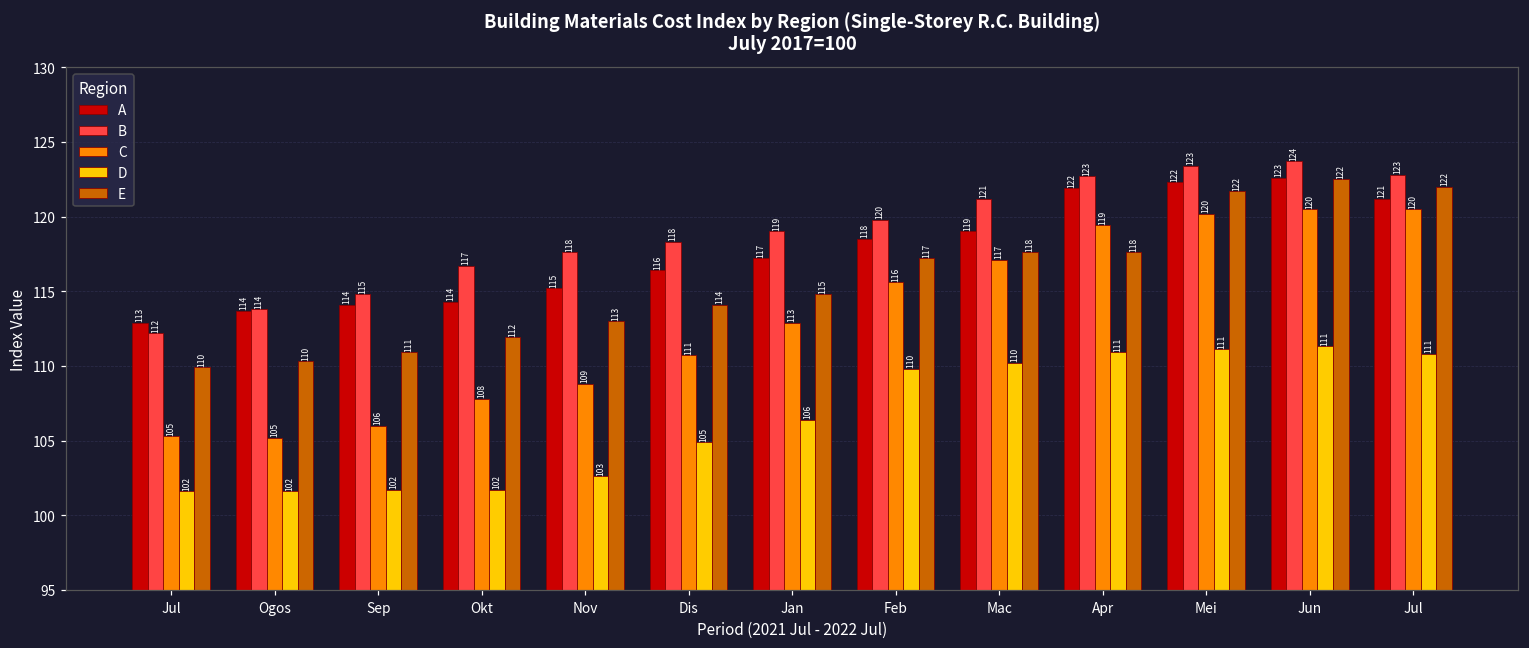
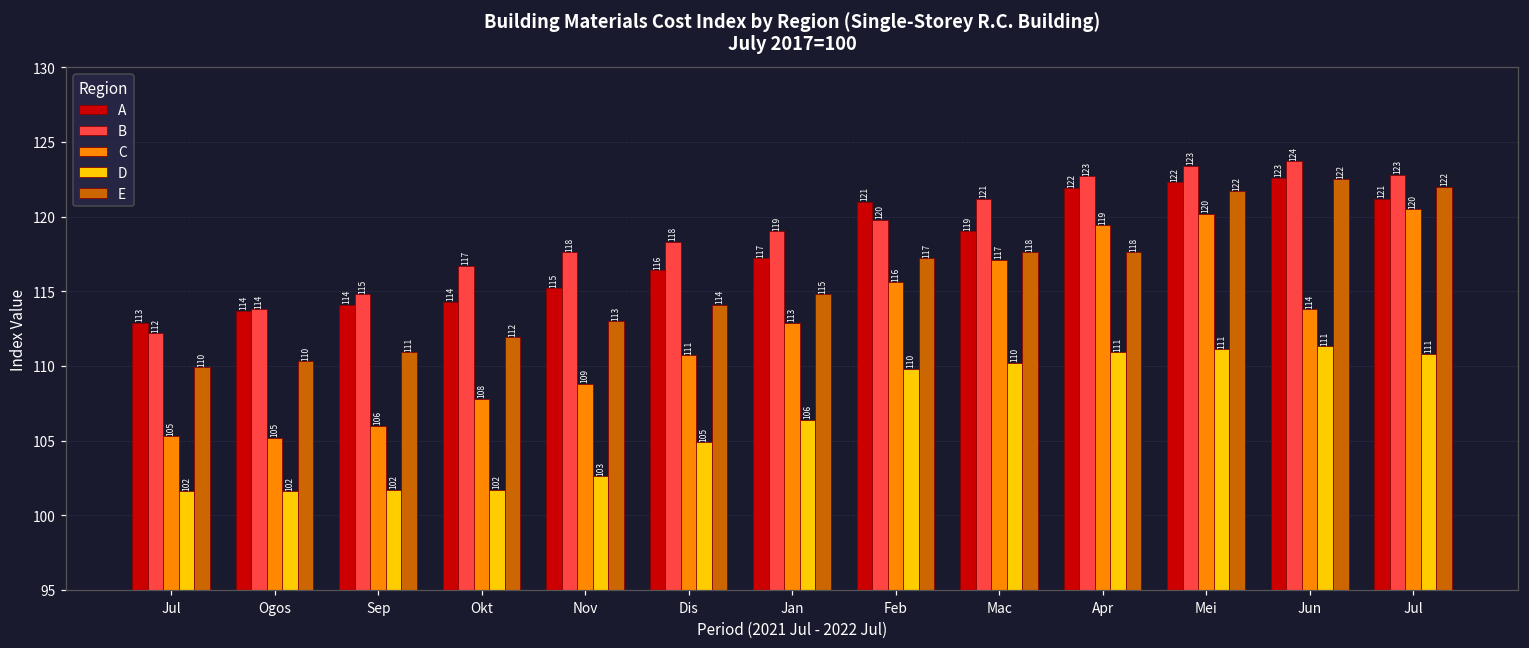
  {
    "A": {
      "Ogos": 114,
      "Sep": 114,
      "Okt": 114,
      "Nov": 115,
      "Dis": 116,
      "Jan": 117,
-     "Feb": 118,
+     "Feb": 121,
      "Mac": 119,
      "Apr": 122,
      "Mei": 122,
      "Jun": 123
    },
    "B": {
      "Ogos": 114,
      "Sep": 115,
      "Okt": 117,
      "Nov": 118,
      "Dis": 118,
      "Jan": 119,
      "Feb": 120,
      "Mac": 121,
      "Apr": 123,
      "Mei": 123,
      "Jun": 124
    },
    "C": {
      "Ogos": 105,
      "Sep": 106,
      "Okt": 108,
      "Nov": 109,
      "Dis": 111,
      "Jan": 113,
      "Feb": 116,
      "Mac": 117,
      "Apr": 119,
      "Mei": 120,
-     "Jun": 120
+     "Jun": 114
    },
    "D": {
      "Ogos": 102,
      "Sep": 102,
      "Okt": 102,
      "Nov": 103,
      "Dis": 105,
      "Jan": 106,
      "Feb": 110,
      "Mac": 110,
      "Apr": 111,
      "Mei": 111,
      "Jun": 111
    },
    "E": {
      "Ogos": 110,
      "Sep": 111,
      "Okt": 112,
      "Nov": 113,
      "Dis": 114,
      "Jan": 115,
      "Feb": 117,
      "Mac": 118,
      "Apr": 118,
      "Mei": 122,
      "Jun": 122
    }
  }
